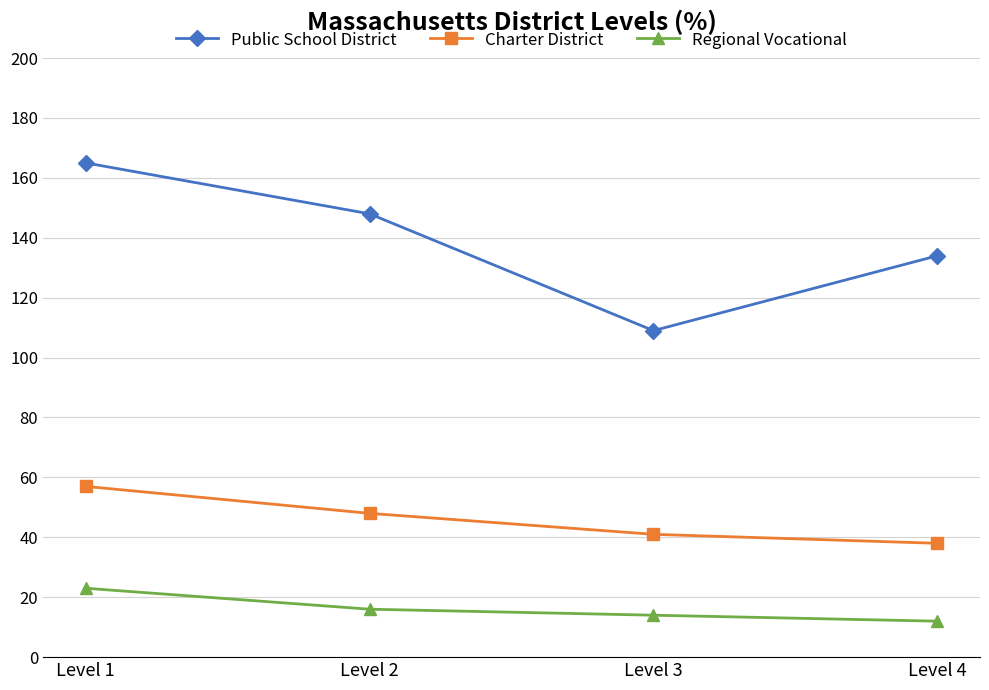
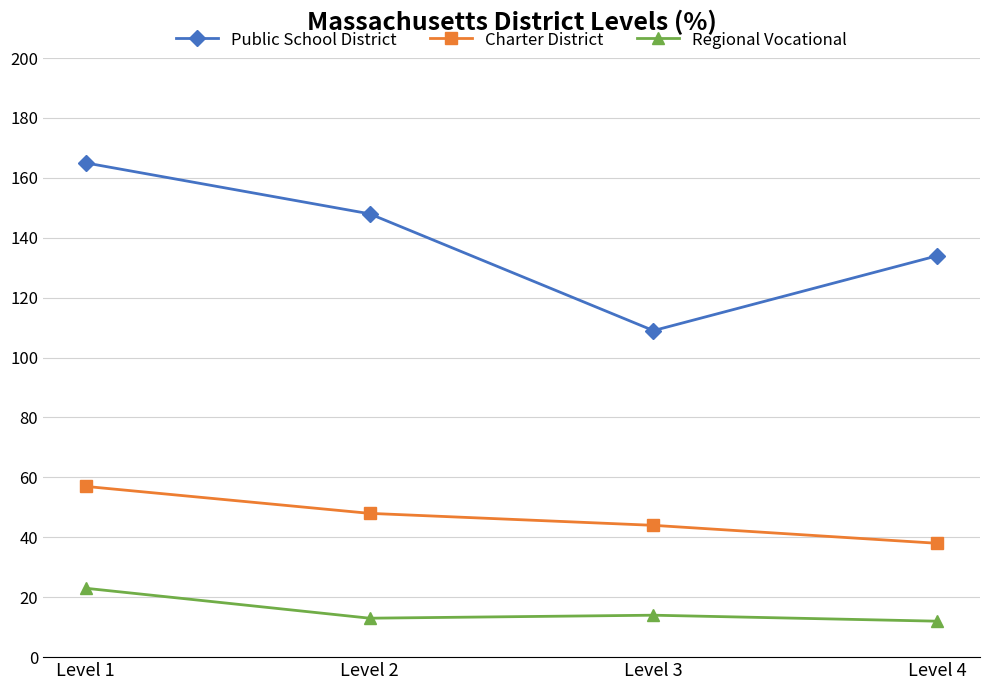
  {
    "Public School District": {
      "Level 1": 165,
      "Level 2": 148,
      "Level 3": 109,
      "Level 4": 134
    },
    "Charter District": {
      "Level 1": 57,
      "Level 2": 48,
-     "Level 3": 41,
+     "Level 3": 44,
      "Level 4": 38
    },
    "Regional Vocational": {
      "Level 1": 23,
-     "Level 2": 16,
+     "Level 2": 13,
      "Level 3": 14,
      "Level 4": 12
    }
  }
